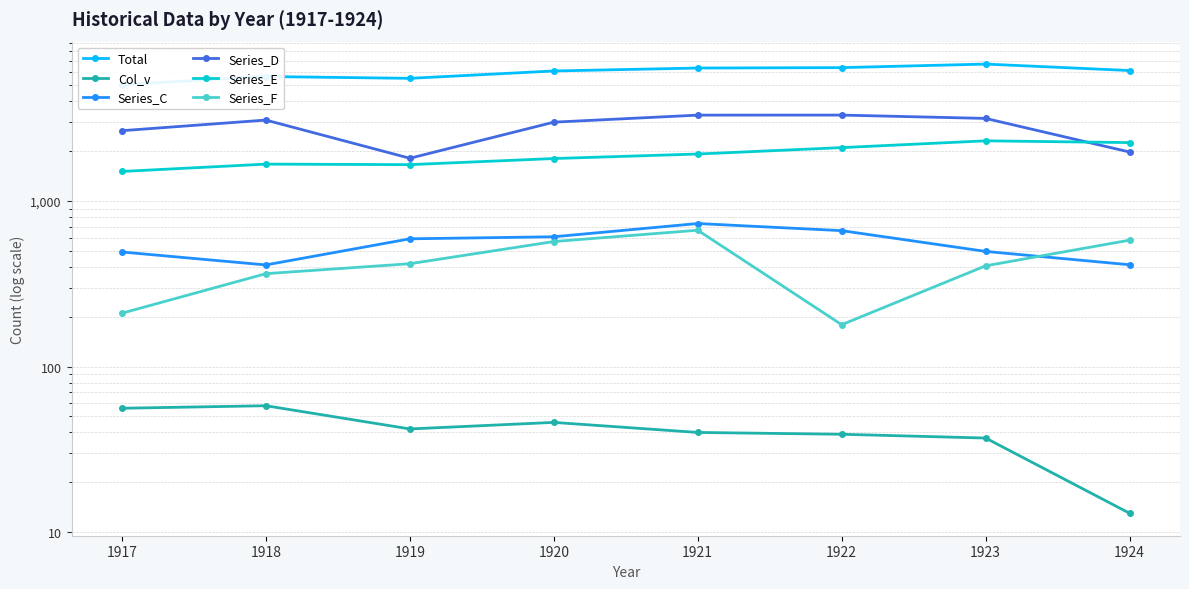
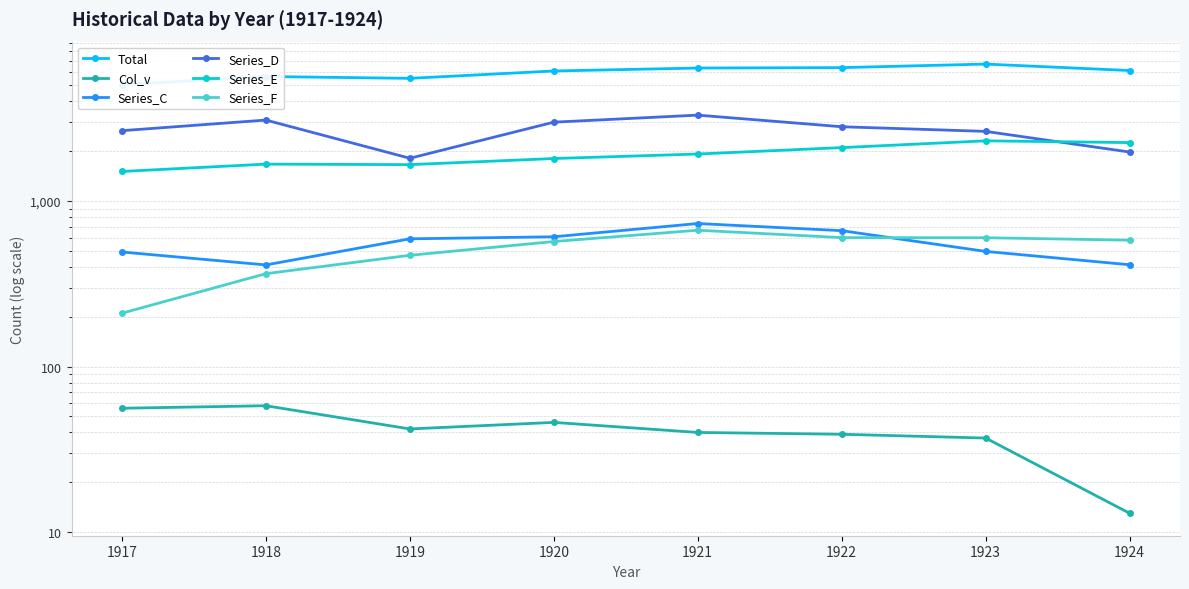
  {
    "Series_D": {
      "1917": "2,700",
      "1918": "3,100",
      "1919": "1,800",
      "1920": "3,000",
      "1921": "3,300",
-     "1922": "3,300",
-     "1923": "3,200",
+     "1922": "2,800",
+     "1923": "2,600",
      "1924": "2,000"
    },
    "Series_F": {
      "1917": "210",
      "1918": "360",
-     "1919": "420",
+     "1919": "470",
      "1920": "570",
      "1921": "670",
-     "1922": "180",
-     "1923": "410",
+     "1922": "600",
+     "1923": "600",
      "1924": "580"
    }
  }
